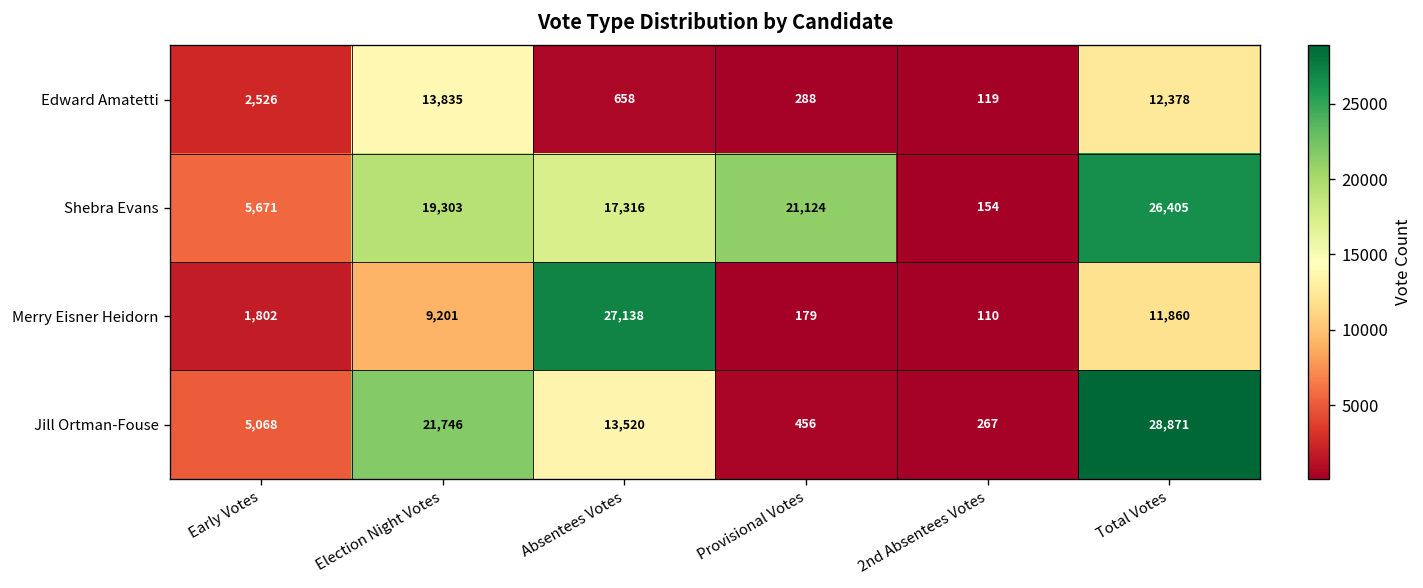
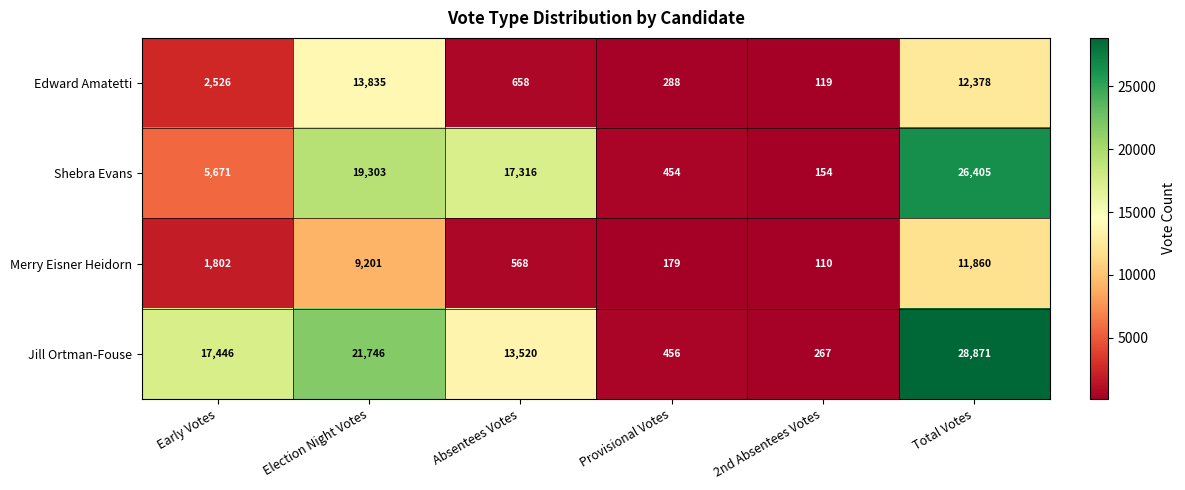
  {
    "Edward Amatetti": {
      "Early Votes": "2,526",
      "Election Night Votes": "13,835",
      "Absentees Votes": "658",
      "Provisional Votes": "288",
      "2nd Absentees Votes": "119",
      "Total Votes": "12,378"
    },
    "Shebra Evans": {
      "Early Votes": "5,671",
      "Election Night Votes": "19,303",
      "Absentees Votes": "17,316",
-     "Provisional Votes": "21,124",
+     "Provisional Votes": "454",
      "2nd Absentees Votes": "154",
      "Total Votes": "26,405"
    },
    "Merry Eisner Heidorn": {
      "Early Votes": "1,802",
      "Election Night Votes": "9,201",
-     "Absentees Votes": "27,138",
+     "Absentees Votes": "568",
      "Provisional Votes": "179",
      "2nd Absentees Votes": "110",
      "Total Votes": "11,860"
    },
    "Jill Ortman-Fouse": {
-     "Early Votes": "5,068",
+     "Early Votes": "17,446",
      "Election Night Votes": "21,746",
      "Absentees Votes": "13,520",
      "Provisional Votes": "456",
      "2nd Absentees Votes": "267",
      "Total Votes": "28,871"
    }
  }
